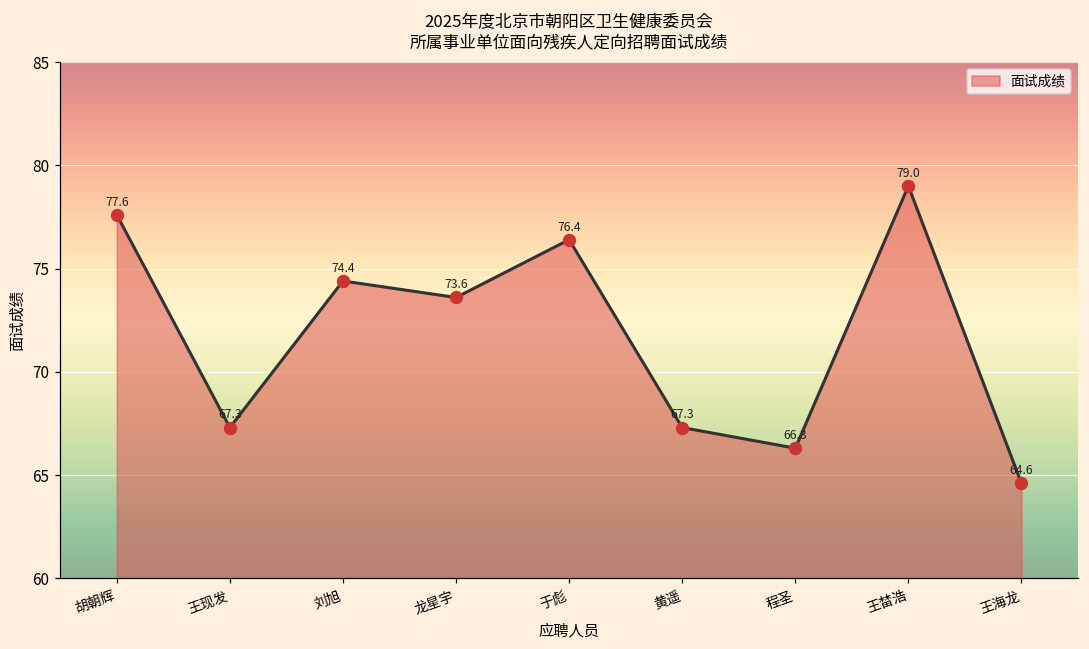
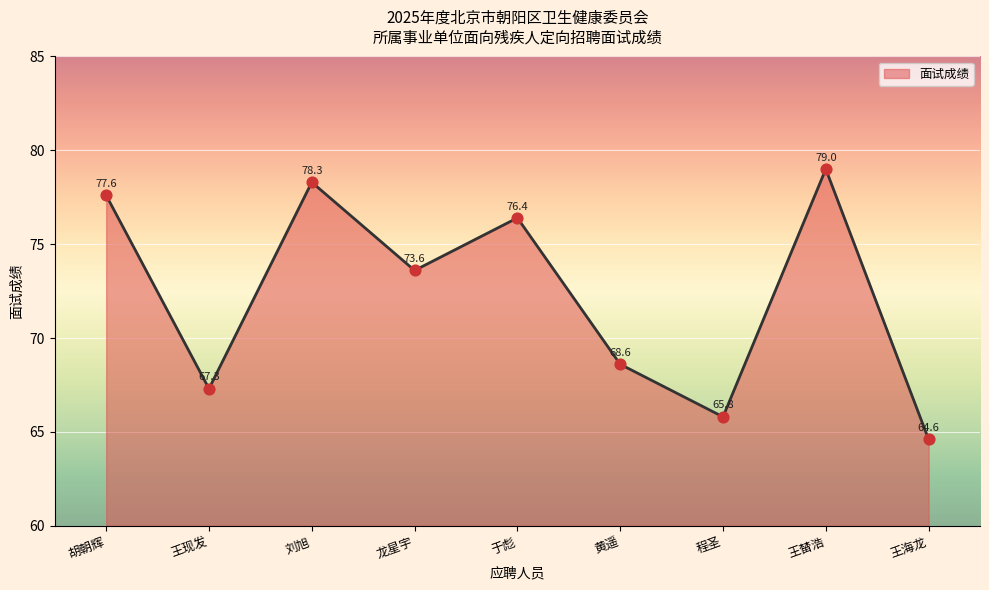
  {
    "胡朝辉": 77.6,
    "王现发": 67.3,
-   "刘旭": 74.4,
+   "刘旭": 78.3,
    "龙星宇": 73.6,
    "于彪": 76.4,
-   "黄遥": 67.3,
-   "程圣": 66.3,
+   "黄遥": 68.6,
+   "程圣": 65.8,
    "王榃浩": 79.0,
    "王海龙": 64.6
  }
